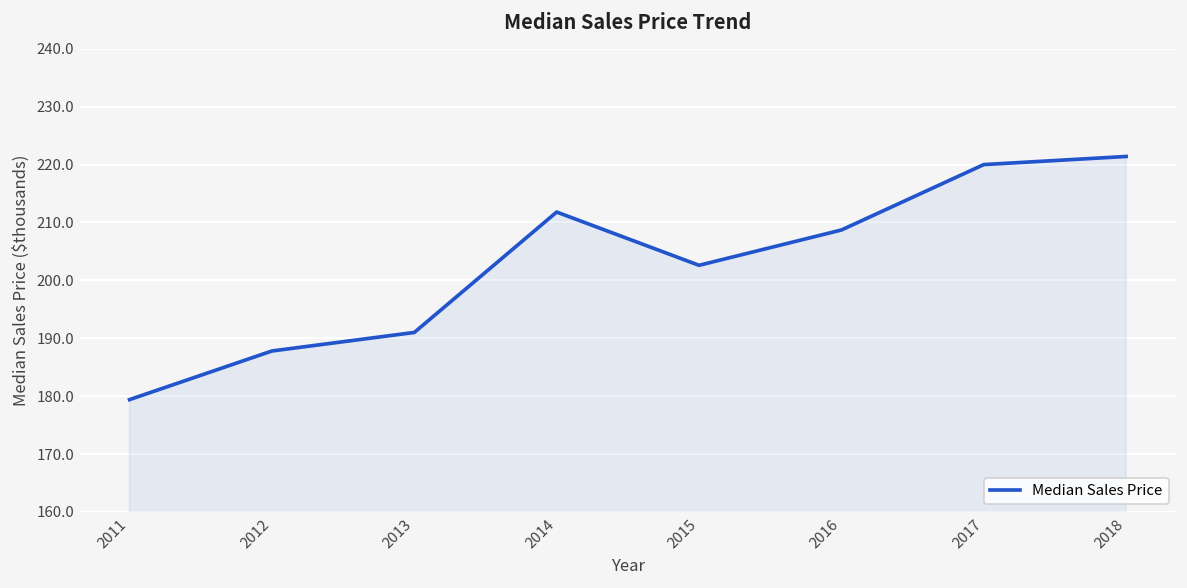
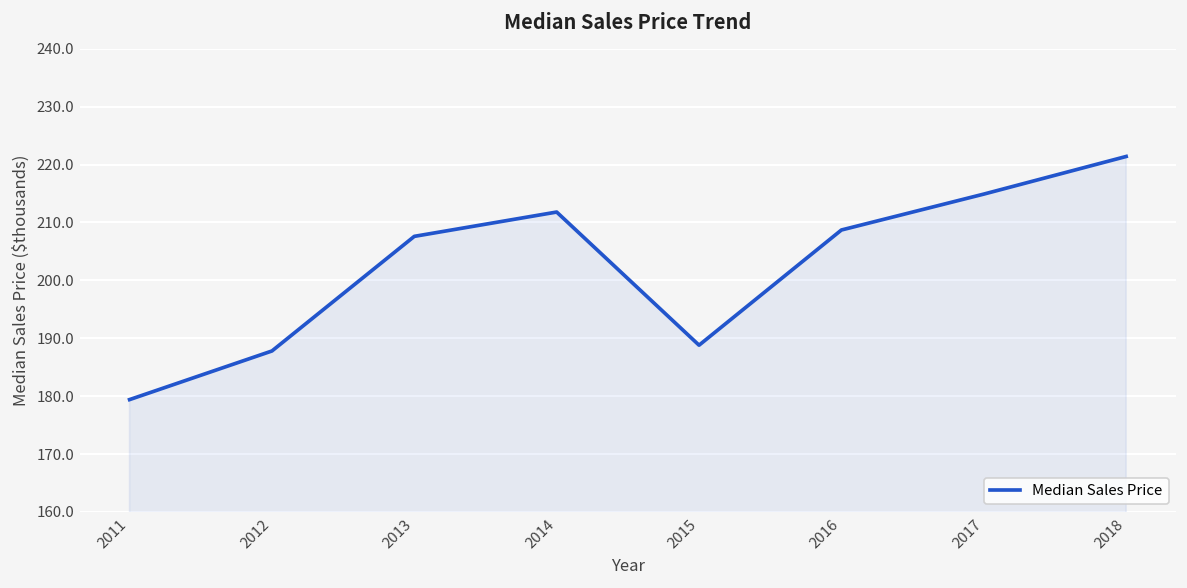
  {
    "2011": 179,
    "2012": 188,
-   "2013": 191,
+   "2013": 208,
    "2014": 212,
-   "2015": 203,
+   "2015": 189,
    "2016": 209,
-   "2017": 220,
+   "2017": 215,
    "2018": 221
  }
